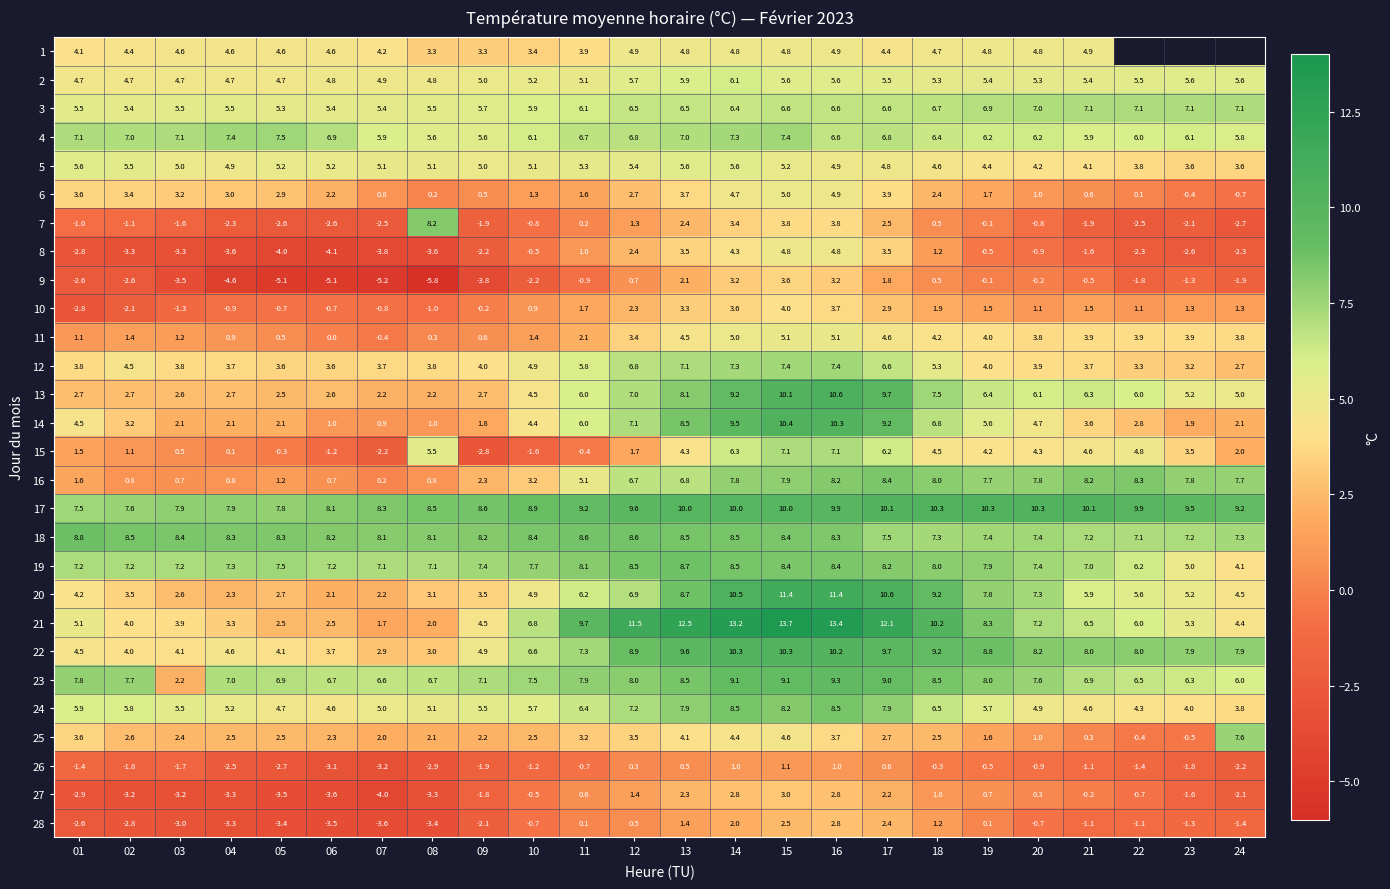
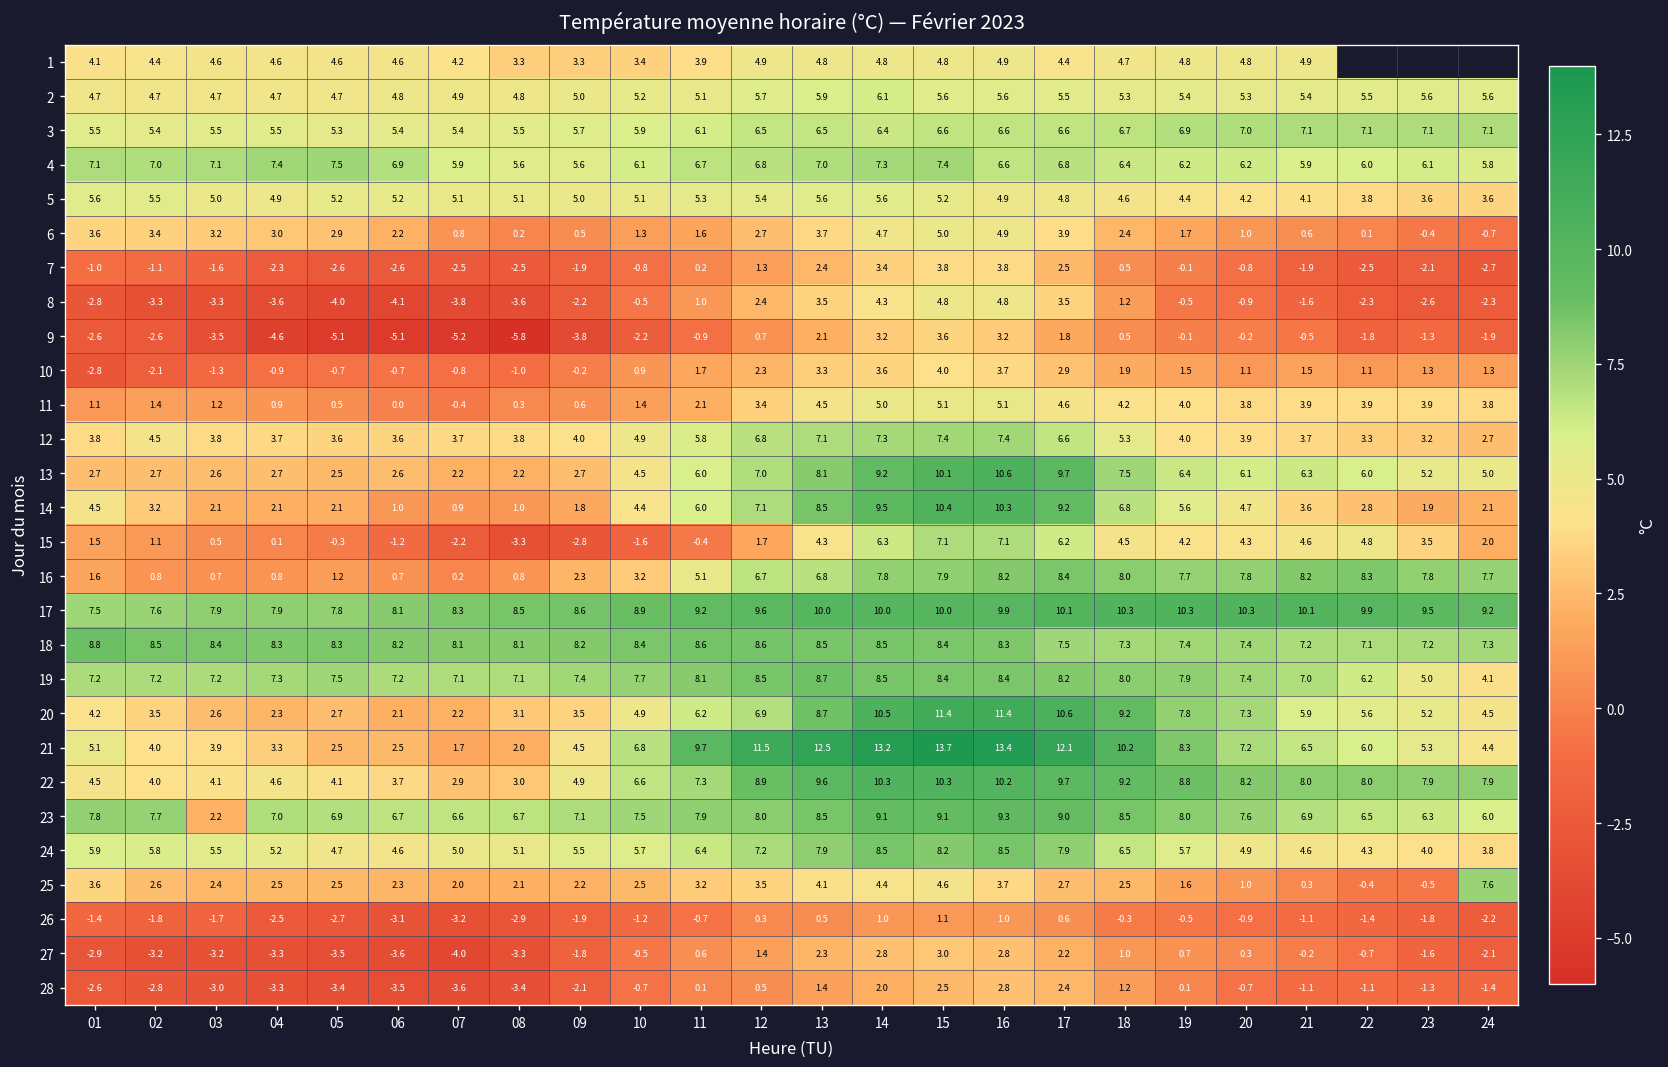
  {
    "7": {
      "01": -1.0,
      "02": -1.1,
      "03": -1.6,
      "04": -2.3,
      "05": -2.6,
      "06": -2.6,
      "07": -2.5,
-     "08": 8.2,
+     "08": -2.5,
      "09": -1.9,
      "10": -0.8,
      "11": 0.2,
      "12": 1.3,
      "13": 2.4,
      "14": 3.4,
      "15": 3.8,
      "16": 3.8,
      "17": 2.5,
      "18": 0.5,
      "19": -0.1,
      "20": -0.8,
      "21": -1.9,
      "22": -2.5,
      "23": -2.1,
      "24": -2.7
    },
    "15": {
      "01": 1.5,
      "02": 1.1,
      "03": 0.5,
      "04": 0.1,
      "05": -0.3,
      "06": -1.2,
      "07": -2.2,
-     "08": 5.5,
+     "08": -3.3,
      "09": -2.8,
      "10": -1.6,
      "11": -0.4,
      "12": 1.7,
      "13": 4.3,
      "14": 6.3,
      "15": 7.1,
      "16": 7.1,
      "17": 6.2,
      "18": 4.5,
      "19": 4.2,
      "20": 4.3,
      "21": 4.6,
      "22": 4.8,
      "23": 3.5,
      "24": 2.0
    }
  }
